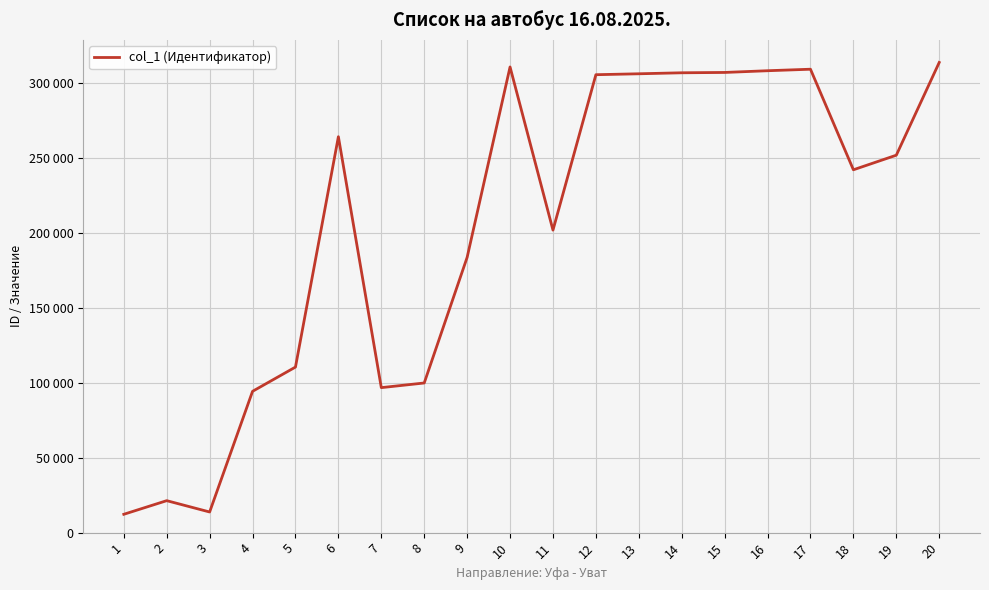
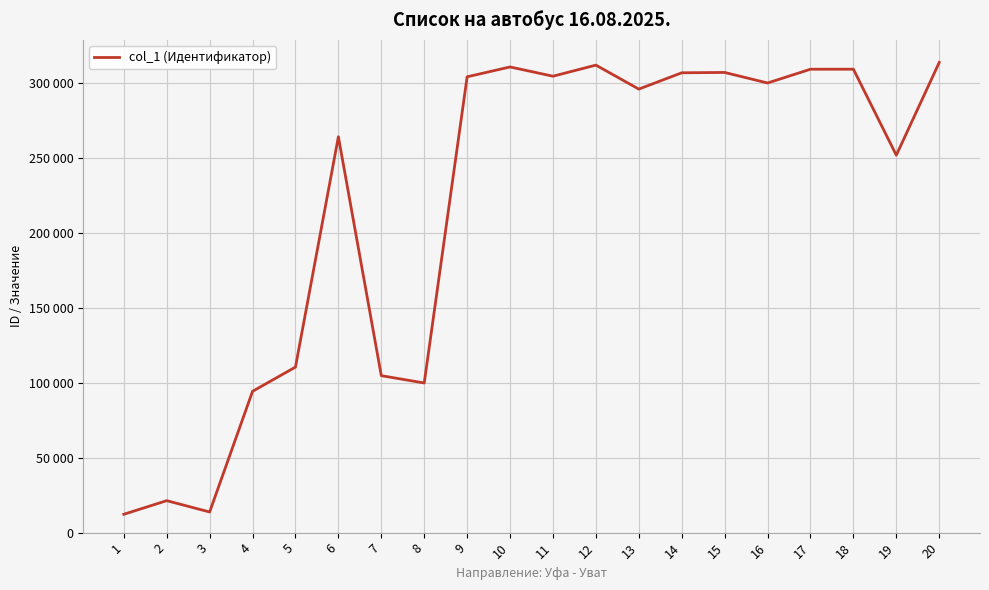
  {
    "1": 12000,
    "2": 21000,
    "3": 14000,
    "4": 94000,
    "5": 110000,
    "6": 264000,
-   "7": 97000,
+   "7": 105000,
    "8": 100000,
-   "9": 184000,
+   "9": 304000,
    "10": 311000,
-   "11": 202000,
-   "12": 305000,
-   "13": 306000,
+   "11": 304000,
+   "12": 312000,
+   "13": 296000,
    "14": 307000,
    "15": 307000,
-   "16": 308000,
+   "16": 300000,
    "17": 309000,
-   "18": 242000,
+   "18": 309000,
    "19": 252000,
    "20": 314000
  }
